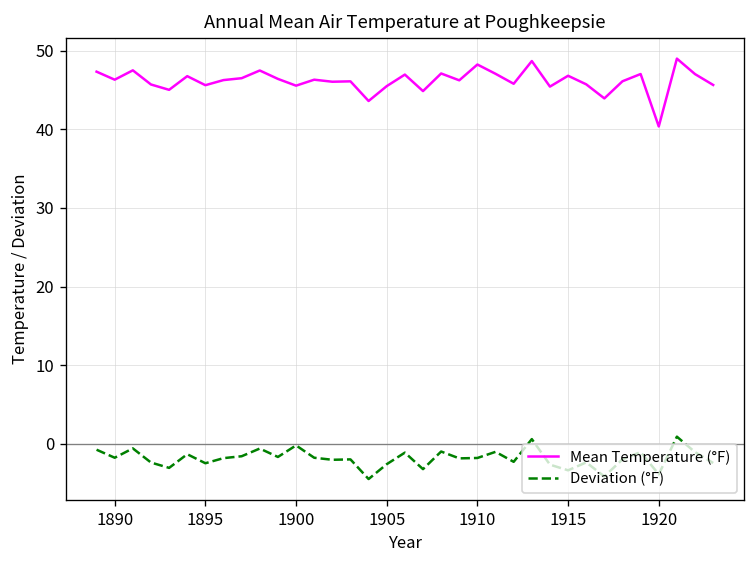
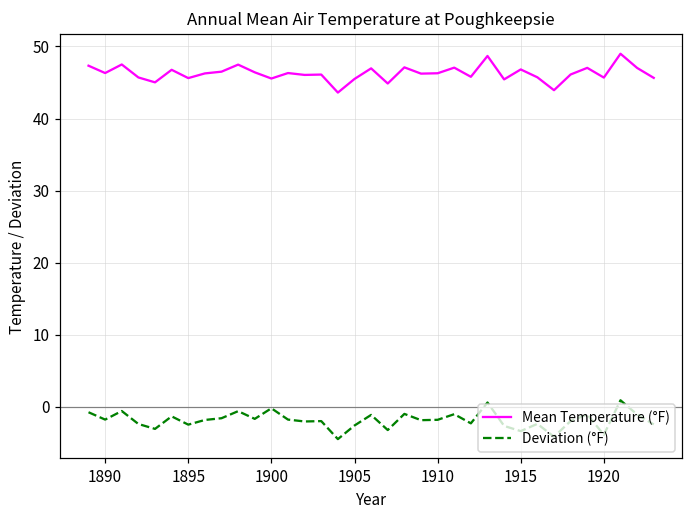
  {
    "Mean Temperature (°F)": {
      "1890": 46,
      "1895": 46,
      "1900": 46,
      "1905": 45,
-     "1910": 48,
+     "1910": 46,
      "1915": 47,
-     "1920": 40
+     "1920": 46
    },
    "Deviation (°F)": {
      "1890": -2,
      "1895": -2,
      "1900": 0,
      "1905": -3,
      "1910": -2
    }
  }
